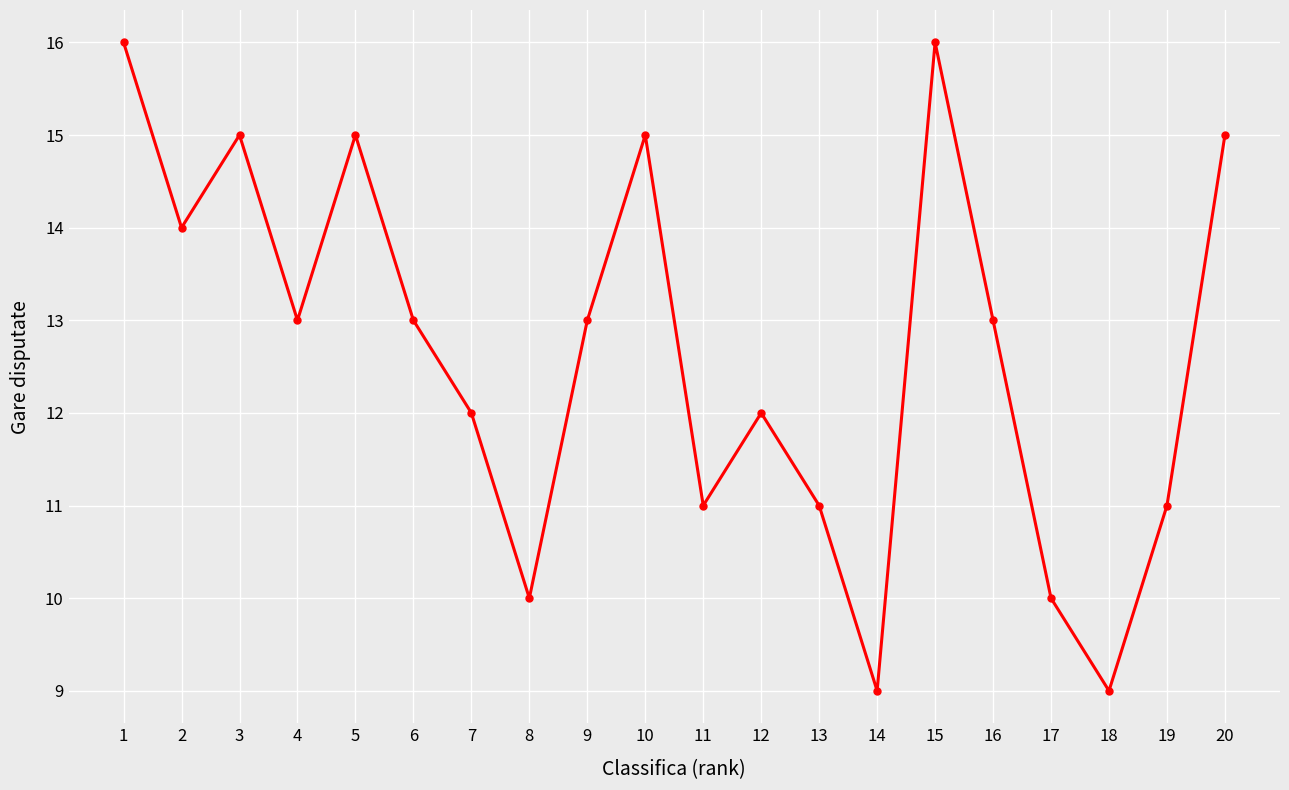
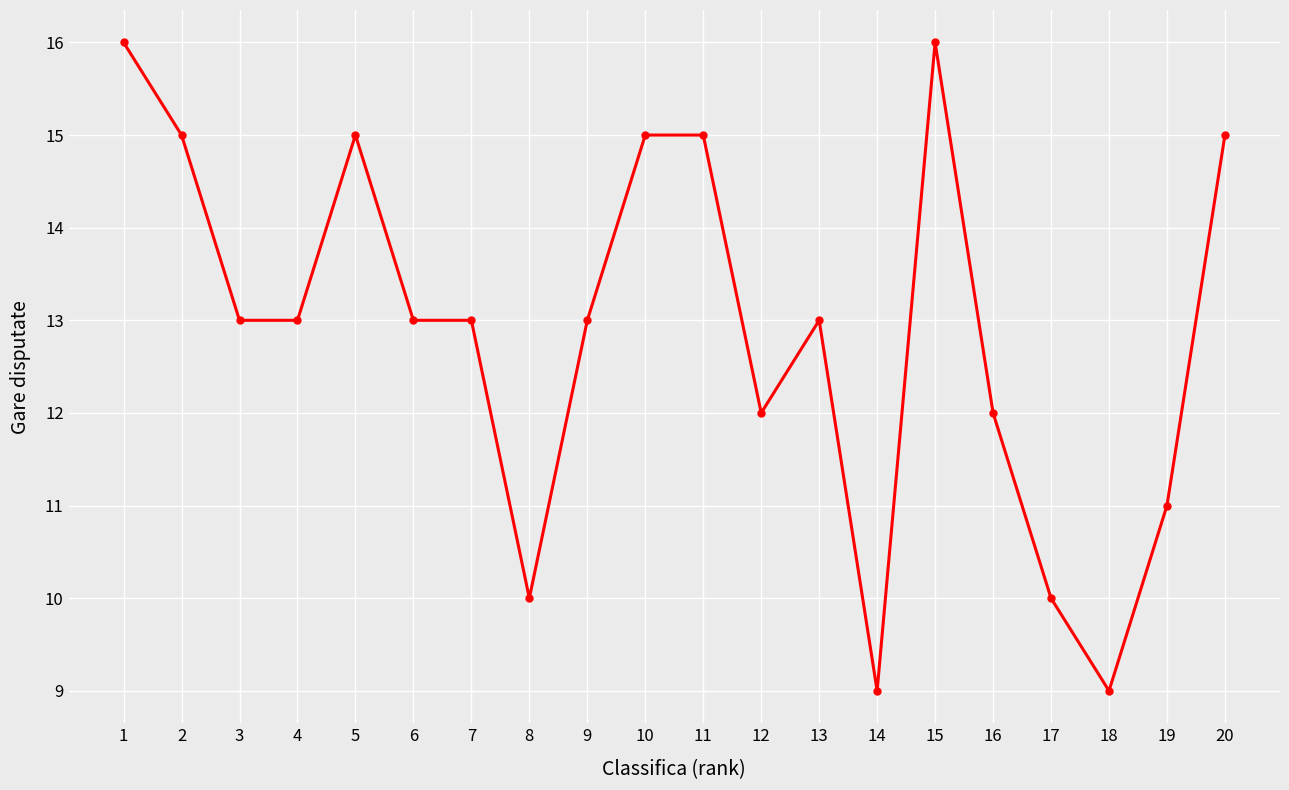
  {
    "1": 16,
-   "2": 14,
-   "3": 15,
+   "2": 15,
+   "3": 13,
    "4": 13,
    "5": 15,
    "6": 13,
-   "7": 12,
+   "7": 13,
    "8": 10,
    "9": 13,
    "10": 15,
-   "11": 11,
+   "11": 15,
    "12": 12,
-   "13": 11,
+   "13": 13,
    "14": 9,
    "15": 16,
-   "16": 13,
+   "16": 12,
    "17": 10,
    "18": 9,
    "19": 11,
    "20": 15
  }
